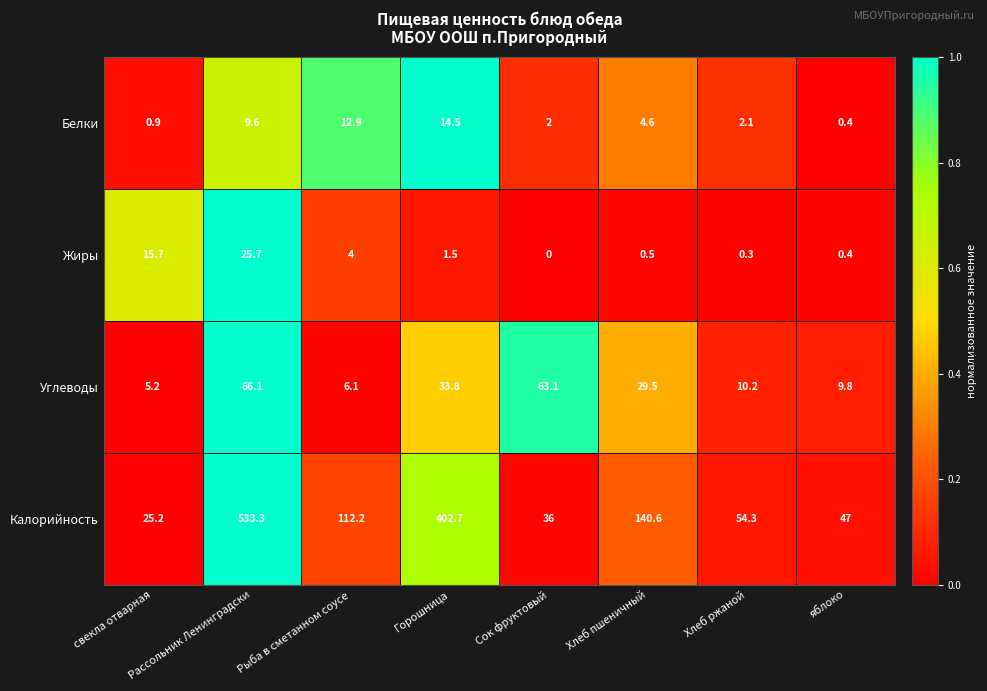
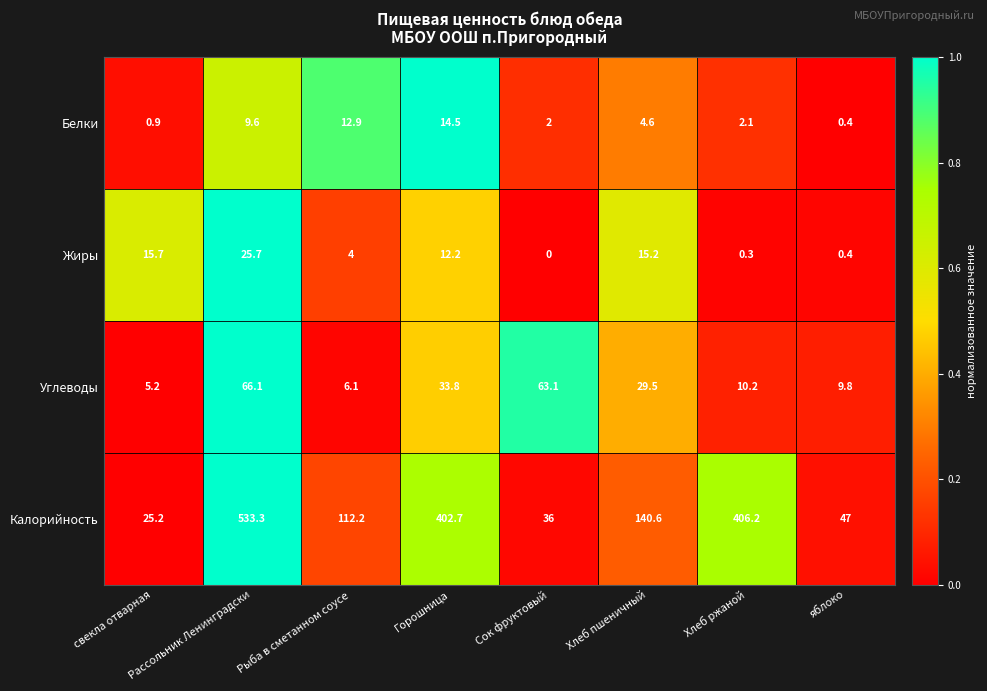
  {
    "Белки": {
      "свекла отварная": 0.9,
      "Рассольник Ленинградски": 9.6,
      "Рыба в сметанном соусе": 12.9,
      "Горошница": 14.5,
      "Сок фруктовый": 2,
      "Хлеб пшеничный": 4.6,
      "Хлеб ржаной": 2.1,
      "яблоко": 0.4
    },
    "Жиры": {
      "свекла отварная": 15.7,
      "Рассольник Ленинградски": 25.7,
      "Рыба в сметанном соусе": 4,
-     "Горошница": 1.5,
+     "Горошница": 12.2,
      "Сок фруктовый": 0,
-     "Хлеб пшеничный": 0.5,
+     "Хлеб пшеничный": 15.2,
      "Хлеб ржаной": 0.3,
      "яблоко": 0.4
    },
    "Углеводы": {
      "свекла отварная": 5.2,
      "Рассольник Ленинградски": 66.1,
      "Рыба в сметанном соусе": 6.1,
      "Горошница": 33.8,
      "Сок фруктовый": 63.1,
      "Хлеб пшеничный": 29.5,
      "Хлеб ржаной": 10.2,
      "яблоко": 9.8
    },
    "Калорийность": {
      "свекла отварная": 25.2,
      "Рассольник Ленинградски": 533.3,
      "Рыба в сметанном соусе": 112.2,
      "Горошница": 402.7,
      "Сок фруктовый": 36,
      "Хлеб пшеничный": 140.6,
-     "Хлеб ржаной": 54.3,
+     "Хлеб ржаной": 406.2,
      "яблоко": 47
    }
  }
